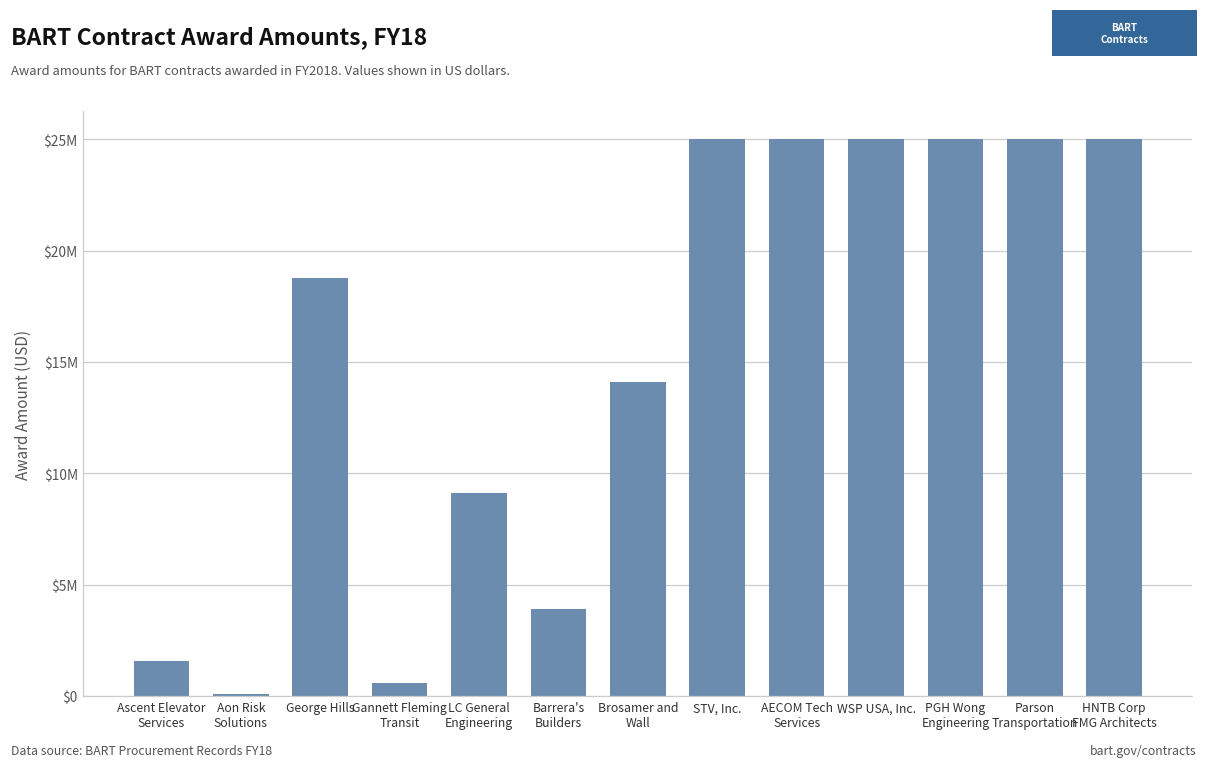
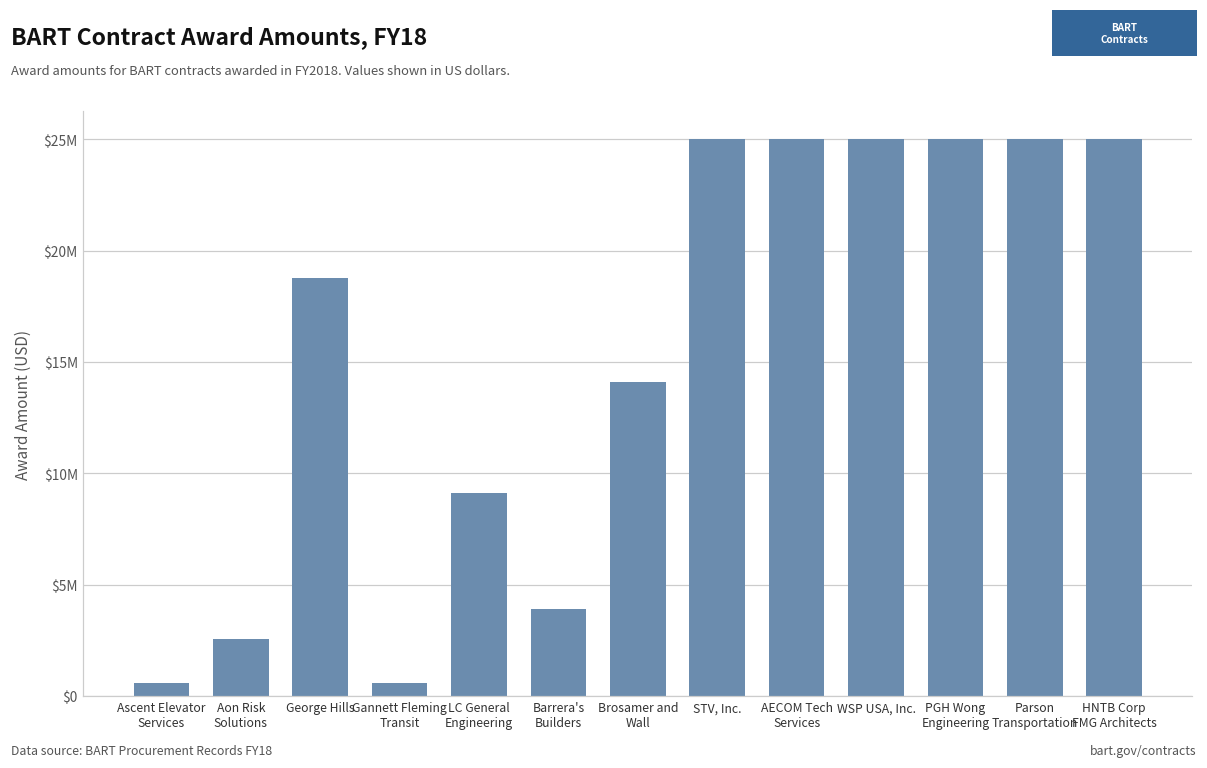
  {
-   "Ascent Elevator Services": "$1600000",
-   "Aon Risk Solutions": "$100000",
+   "Ascent Elevator Services": "$600000",
+   "Aon Risk Solutions": "$2600000",
    "George Hills": "$18800000",
    "Gannett Fleming Transit": "$600000",
    "LC General Engineering": "$9100000",
    "Barrera's Builders": "$3900000",
    "Brosamer and Wall": "$14100000",
    "STV, Inc.": "$25000000",
    "AECOM Tech Services": "$25000000",
    "WSP USA, Inc.": "$25000000",
    "PGH Wong Engineering": "$25000000",
    "Parson Transportation": "$25000000",
    "HNTB Corp FMG Architects": "$25000000"
  }
